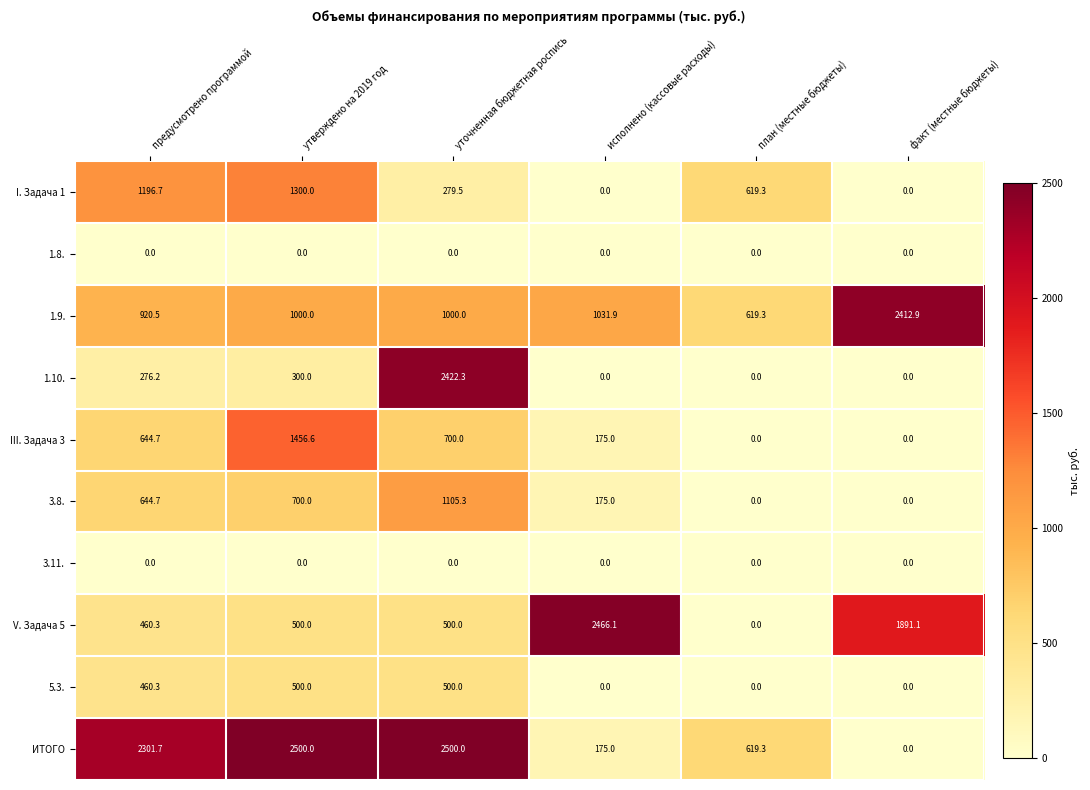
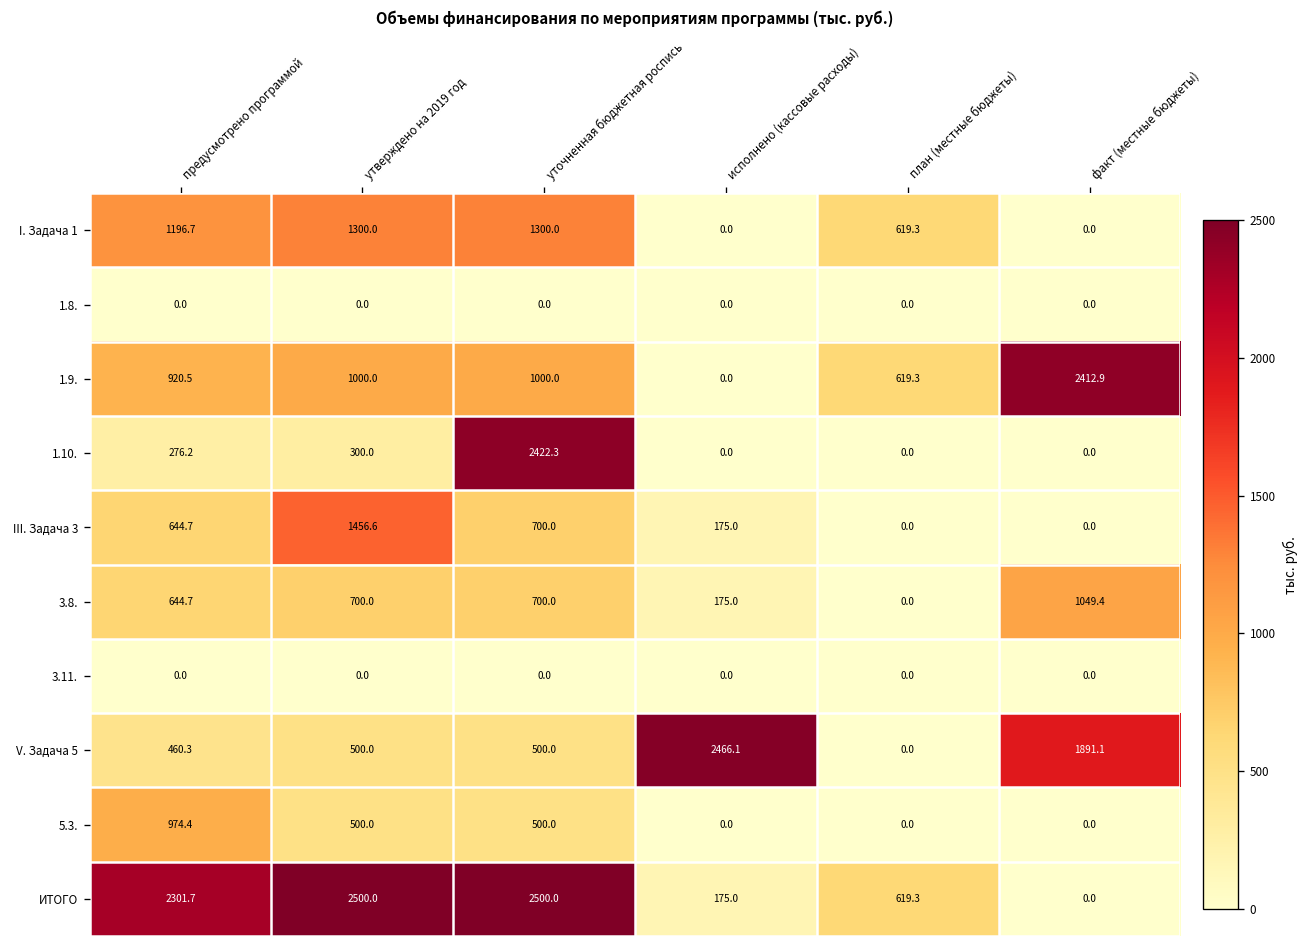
  {
    "I. Задача 1": {
      "предусмотрено программой": 1196.7,
      "утверждено на 2019 год": 1300.0,
-     "уточненная бюджетная роспись": 279.5,
+     "уточненная бюджетная роспись": 1300.0,
      "исполнено (кассовые расходы)": 0.0,
      "план (местные бюджеты)": 619.3,
      "факт (местные бюджеты)": 0.0
    },
    "1.8.": {
      "предусмотрено программой": 0.0,
      "утверждено на 2019 год": 0.0,
      "уточненная бюджетная роспись": 0.0,
      "исполнено (кассовые расходы)": 0.0,
      "план (местные бюджеты)": 0.0,
      "факт (местные бюджеты)": 0.0
    },
    "1.9.": {
      "предусмотрено программой": 920.5,
      "утверждено на 2019 год": 1000.0,
      "уточненная бюджетная роспись": 1000.0,
-     "исполнено (кассовые расходы)": 1031.9,
+     "исполнено (кассовые расходы)": 0.0,
      "план (местные бюджеты)": 619.3,
      "факт (местные бюджеты)": 2412.9
    },
    "1.10.": {
      "предусмотрено программой": 276.2,
      "утверждено на 2019 год": 300.0,
      "уточненная бюджетная роспись": 2422.3,
      "исполнено (кассовые расходы)": 0.0,
      "план (местные бюджеты)": 0.0,
      "факт (местные бюджеты)": 0.0
    },
    "III. Задача 3": {
      "предусмотрено программой": 644.7,
      "утверждено на 2019 год": 1456.6,
      "уточненная бюджетная роспись": 700.0,
      "исполнено (кассовые расходы)": 175.0,
      "план (местные бюджеты)": 0.0,
      "факт (местные бюджеты)": 0.0
    },
    "3.8.": {
      "предусмотрено программой": 644.7,
      "утверждено на 2019 год": 700.0,
-     "уточненная бюджетная роспись": 1105.3,
+     "уточненная бюджетная роспись": 700.0,
      "исполнено (кассовые расходы)": 175.0,
      "план (местные бюджеты)": 0.0,
-     "факт (местные бюджеты)": 0.0
+     "факт (местные бюджеты)": 1049.4
    },
    "3.11.": {
      "предусмотрено программой": 0.0,
      "утверждено на 2019 год": 0.0,
      "уточненная бюджетная роспись": 0.0,
      "исполнено (кассовые расходы)": 0.0,
      "план (местные бюджеты)": 0.0,
      "факт (местные бюджеты)": 0.0
    },
    "V. Задача 5": {
      "предусмотрено программой": 460.3,
      "утверждено на 2019 год": 500.0,
      "уточненная бюджетная роспись": 500.0,
      "исполнено (кассовые расходы)": 2466.1,
      "план (местные бюджеты)": 0.0,
      "факт (местные бюджеты)": 1891.1
    },
    "5.3.": {
-     "предусмотрено программой": 460.3,
+     "предусмотрено программой": 974.4,
      "утверждено на 2019 год": 500.0,
      "уточненная бюджетная роспись": 500.0,
      "исполнено (кассовые расходы)": 0.0,
      "план (местные бюджеты)": 0.0,
      "факт (местные бюджеты)": 0.0
    },
    "ИТОГО": {
      "предусмотрено программой": 2301.7,
      "утверждено на 2019 год": 2500.0,
      "уточненная бюджетная роспись": 2500.0,
      "исполнено (кассовые расходы)": 175.0,
      "план (местные бюджеты)": 619.3,
      "факт (местные бюджеты)": 0.0
    }
  }
